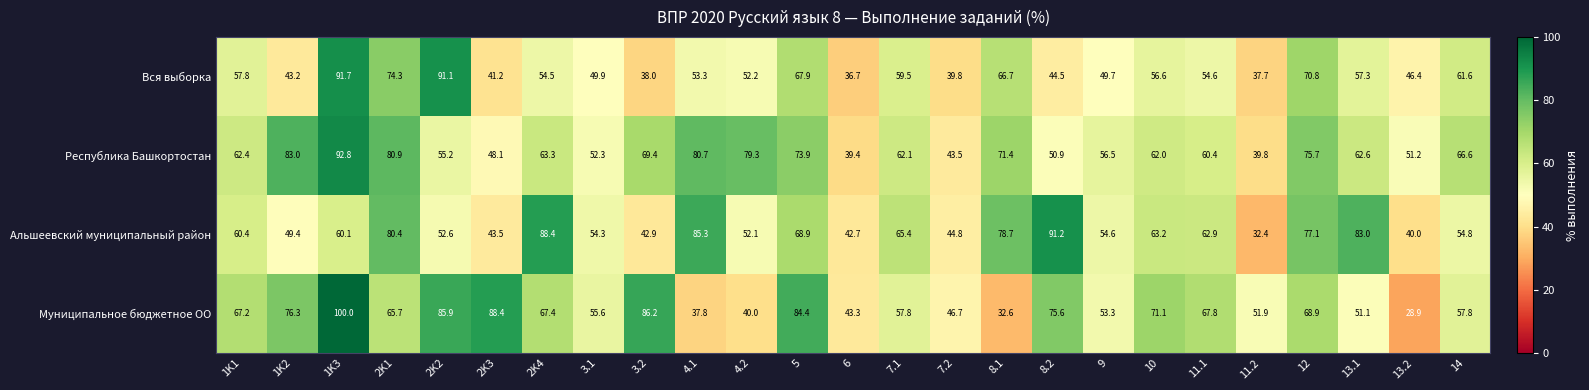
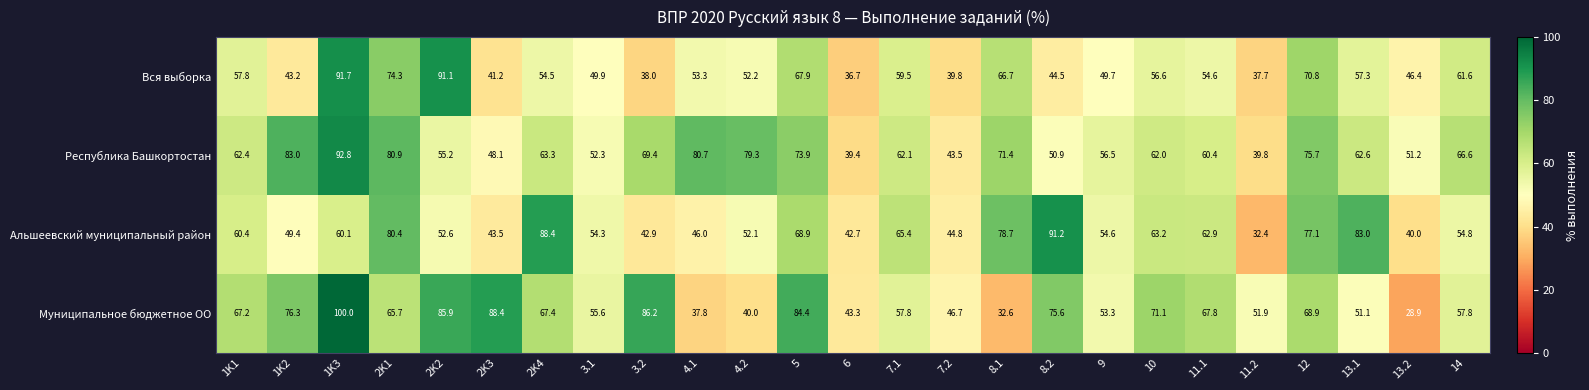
  {
    "Вся выборка": {
      "1K1": 57.8,
      "1K2": 43.2,
      "1K3": 91.7,
      "2K1": 74.3,
      "2K2": 91.1,
      "2K3": 41.2,
      "2K4": 54.5,
      "3.1": 49.9,
      "3.2": 38.0,
      "4.1": 53.3,
      "4.2": 52.2,
      "5": 67.9,
      "6": 36.7,
      "7.1": 59.5,
      "7.2": 39.8,
      "8.1": 66.7,
      "8.2": 44.5,
      "9": 49.7,
      "10": 56.6,
      "11.1": 54.6,
      "11.2": 37.7,
      "12": 70.8,
      "13.1": 57.3,
      "13.2": 46.4,
      "14": 61.6
    },
    "Республика Башкортостан": {
      "1K1": 62.4,
      "1K2": 83.0,
      "1K3": 92.8,
      "2K1": 80.9,
      "2K2": 55.2,
      "2K3": 48.1,
      "2K4": 63.3,
      "3.1": 52.3,
      "3.2": 69.4,
      "4.1": 80.7,
      "4.2": 79.3,
      "5": 73.9,
      "6": 39.4,
      "7.1": 62.1,
      "7.2": 43.5,
      "8.1": 71.4,
      "8.2": 50.9,
      "9": 56.5,
      "10": 62.0,
      "11.1": 60.4,
      "11.2": 39.8,
      "12": 75.7,
      "13.1": 62.6,
      "13.2": 51.2,
      "14": 66.6
    },
    "Альшеевский муниципальный район": {
      "1K1": 60.4,
      "1K2": 49.4,
      "1K3": 60.1,
      "2K1": 80.4,
      "2K2": 52.6,
      "2K3": 43.5,
      "2K4": 88.4,
      "3.1": 54.3,
      "3.2": 42.9,
-     "4.1": 85.3,
+     "4.1": 46.0,
      "4.2": 52.1,
      "5": 68.9,
      "6": 42.7,
      "7.1": 65.4,
      "7.2": 44.8,
      "8.1": 78.7,
      "8.2": 91.2,
      "9": 54.6,
      "10": 63.2,
      "11.1": 62.9,
      "11.2": 32.4,
      "12": 77.1,
      "13.1": 83.0,
      "13.2": 40.0,
      "14": 54.8
    },
    "Муниципальное бюджетное ОО": {
      "1K1": 67.2,
      "1K2": 76.3,
      "1K3": 100.0,
      "2K1": 65.7,
      "2K2": 85.9,
      "2K3": 88.4,
      "2K4": 67.4,
      "3.1": 55.6,
      "3.2": 86.2,
      "4.1": 37.8,
      "4.2": 40.0,
      "5": 84.4,
      "6": 43.3,
      "7.1": 57.8,
      "7.2": 46.7,
      "8.1": 32.6,
      "8.2": 75.6,
      "9": 53.3,
      "10": 71.1,
      "11.1": 67.8,
      "11.2": 51.9,
      "12": 68.9,
      "13.1": 51.1,
      "13.2": 28.9,
      "14": 57.8
    }
  }
